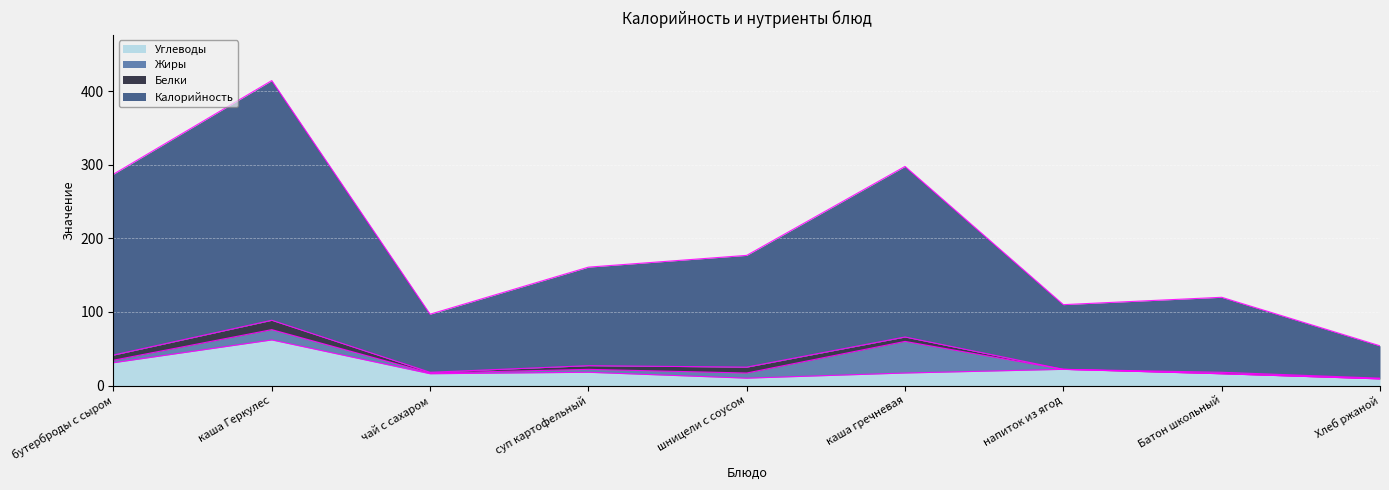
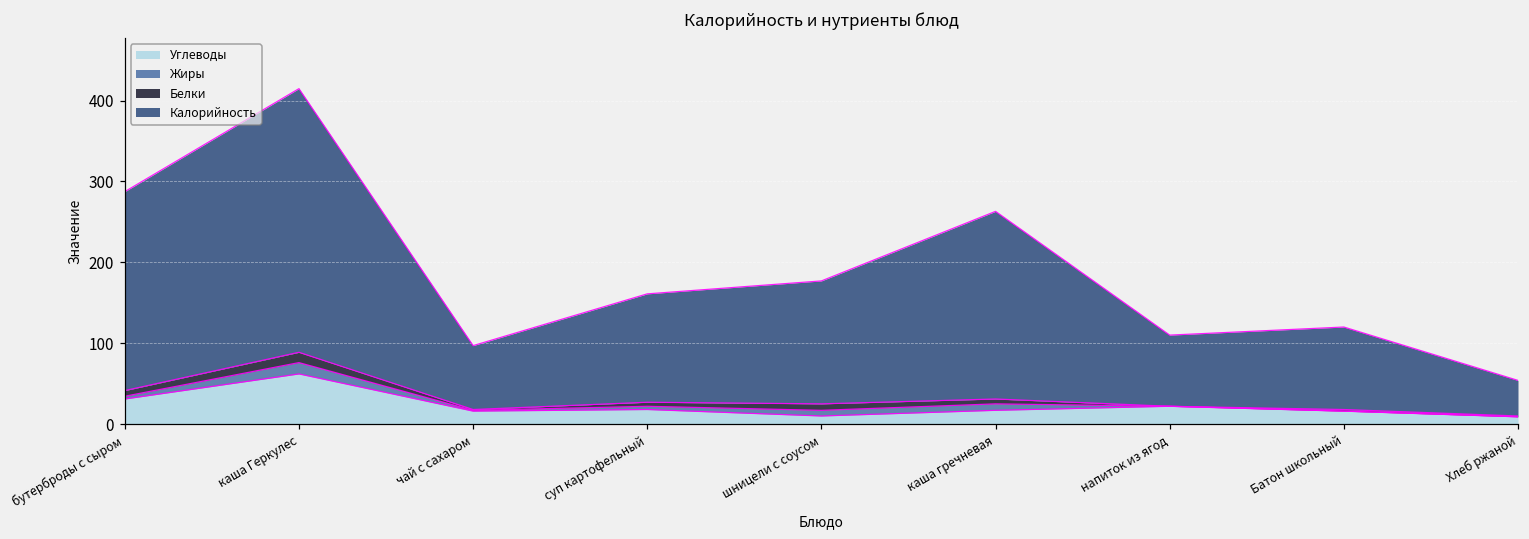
  {
    "Углеводы": {
      "каша Геркулес": 60,
      "суп картофельный": 20,
      "шницели с соусом": 10,
      "каша гречневая": 20
    },
    "Жиры": {
      "каша Геркулес": 10,
      "суп картофельный": 0,
      "шницели с соусом": 10,
-     "каша гречневая": 40
+     "каша гречневая": 10
    },
    "Белки": {
      "бутерброды с сыром": 10,
      "каша Геркулес": 10,
      "суп картофельный": 10,
      "шницели с соусом": 10,
      "каша гречневая": 10
    },
    "Калорийность": {
      "бутерброды с сыром": 250,
      "каша Геркулес": 330,
      "чай с сахаром": 80,
      "суп картофельный": 130,
      "шницели с соусом": 150,
      "каша гречневая": 230,
      "напиток из ягод": 90,
      "Батон школьный": 100,
      "Хлеб ржаной": 40
    }
  }
